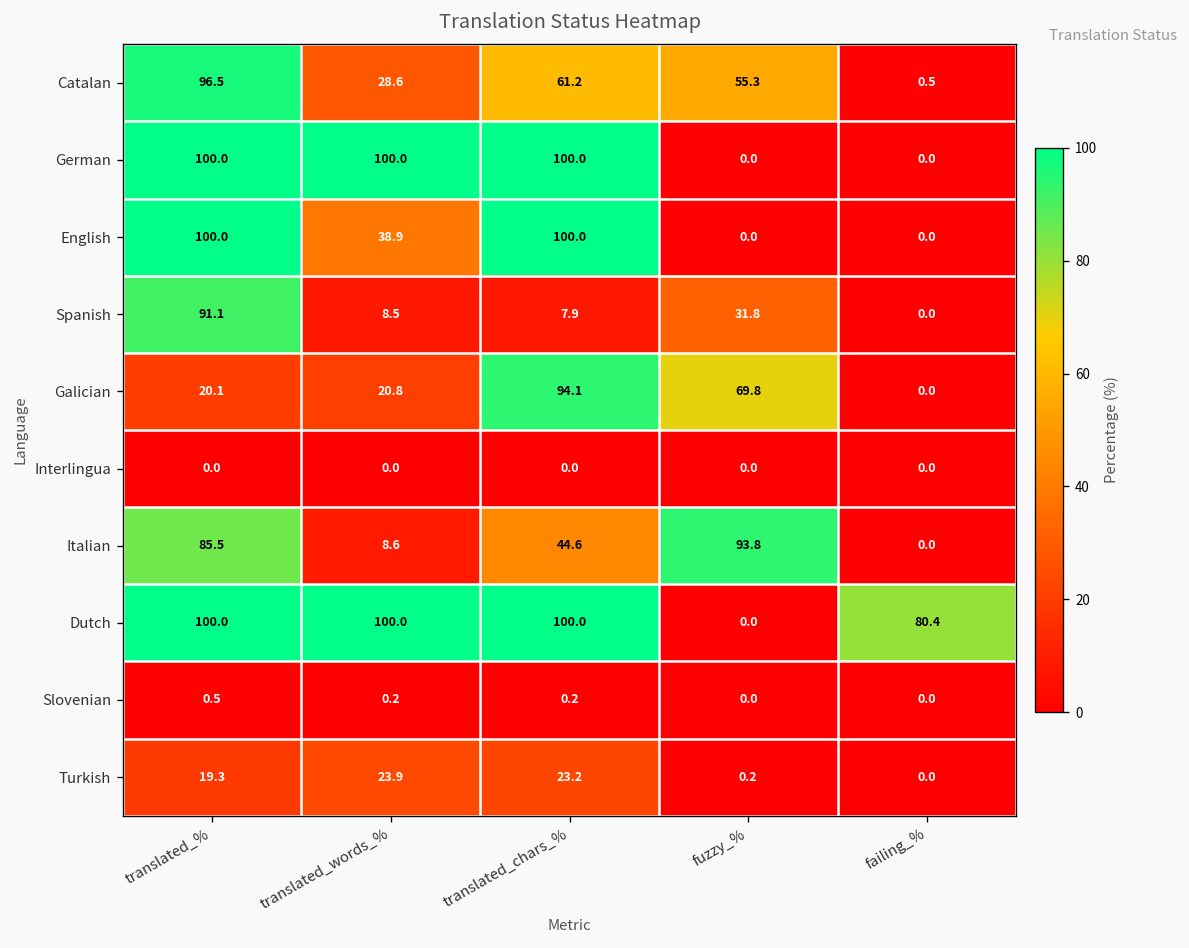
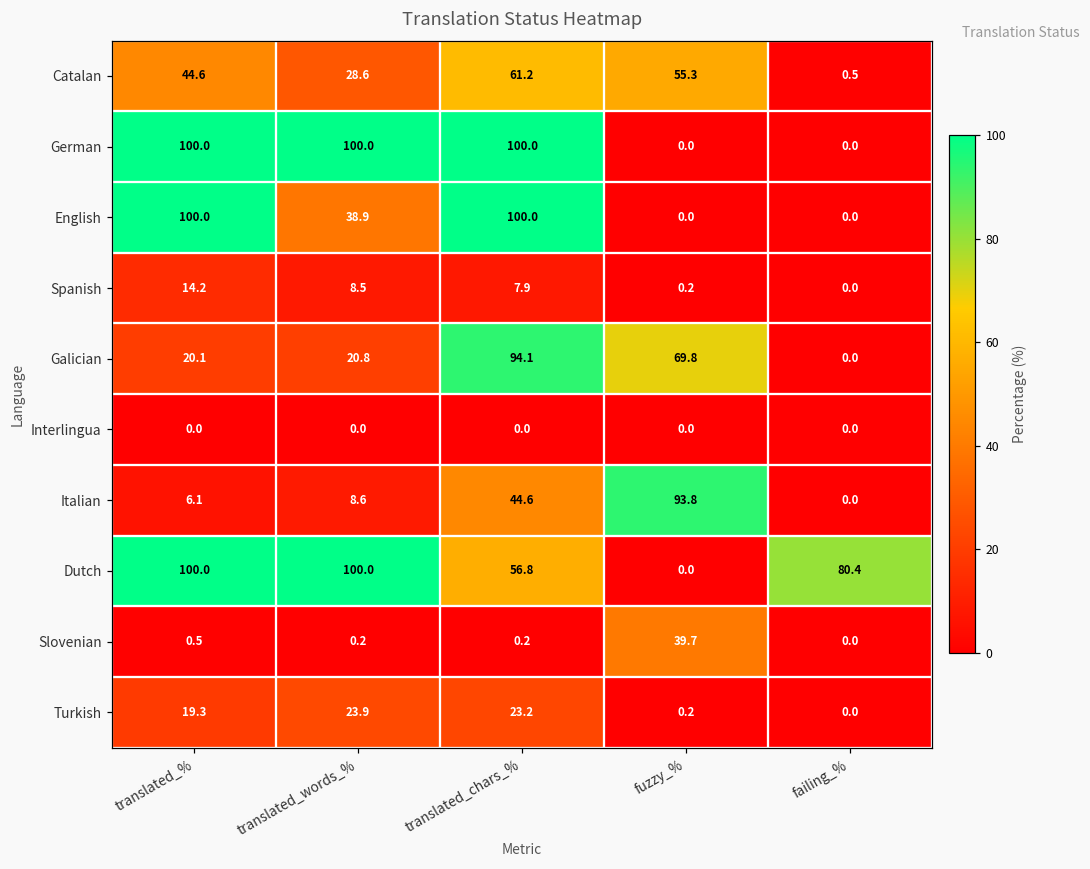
  {
    "Catalan": {
-     "translated_%": 96.5,
+     "translated_%": 44.6,
      "translated_words_%": 28.6,
      "translated_chars_%": 61.2,
      "fuzzy_%": 55.3,
      "failing_%": 0.5
    },
    "German": {
      "translated_%": 100.0,
      "translated_words_%": 100.0,
      "translated_chars_%": 100.0,
      "fuzzy_%": 0.0,
      "failing_%": 0.0
    },
    "English": {
      "translated_%": 100.0,
      "translated_words_%": 38.9,
      "translated_chars_%": 100.0,
      "fuzzy_%": 0.0,
      "failing_%": 0.0
    },
    "Spanish": {
-     "translated_%": 91.1,
+     "translated_%": 14.2,
      "translated_words_%": 8.5,
      "translated_chars_%": 7.9,
-     "fuzzy_%": 31.8,
+     "fuzzy_%": 0.2,
      "failing_%": 0.0
    },
    "Galician": {
      "translated_%": 20.1,
      "translated_words_%": 20.8,
      "translated_chars_%": 94.1,
      "fuzzy_%": 69.8,
      "failing_%": 0.0
    },
    "Interlingua": {
      "translated_%": 0.0,
      "translated_words_%": 0.0,
      "translated_chars_%": 0.0,
      "fuzzy_%": 0.0,
      "failing_%": 0.0
    },
    "Italian": {
-     "translated_%": 85.5,
+     "translated_%": 6.1,
      "translated_words_%": 8.6,
      "translated_chars_%": 44.6,
      "fuzzy_%": 93.8,
      "failing_%": 0.0
    },
    "Dutch": {
      "translated_%": 100.0,
      "translated_words_%": 100.0,
-     "translated_chars_%": 100.0,
+     "translated_chars_%": 56.8,
      "fuzzy_%": 0.0,
      "failing_%": 80.4
    },
    "Slovenian": {
      "translated_%": 0.5,
      "translated_words_%": 0.2,
      "translated_chars_%": 0.2,
-     "fuzzy_%": 0.0,
+     "fuzzy_%": 39.7,
      "failing_%": 0.0
    },
    "Turkish": {
      "translated_%": 19.3,
      "translated_words_%": 23.9,
      "translated_chars_%": 23.2,
      "fuzzy_%": 0.2,
      "failing_%": 0.0
    }
  }
